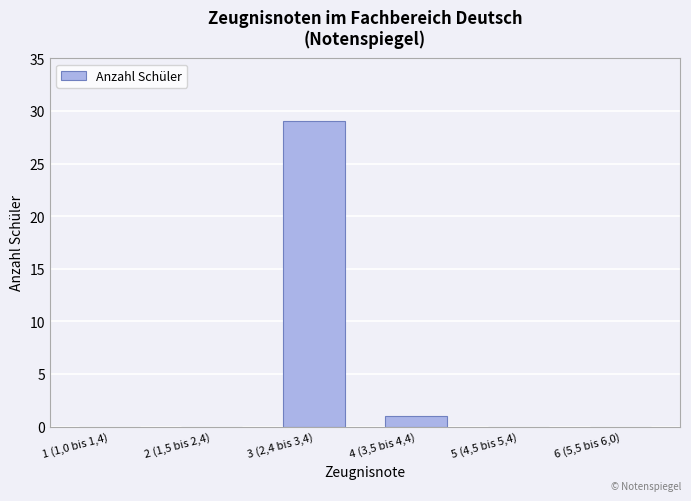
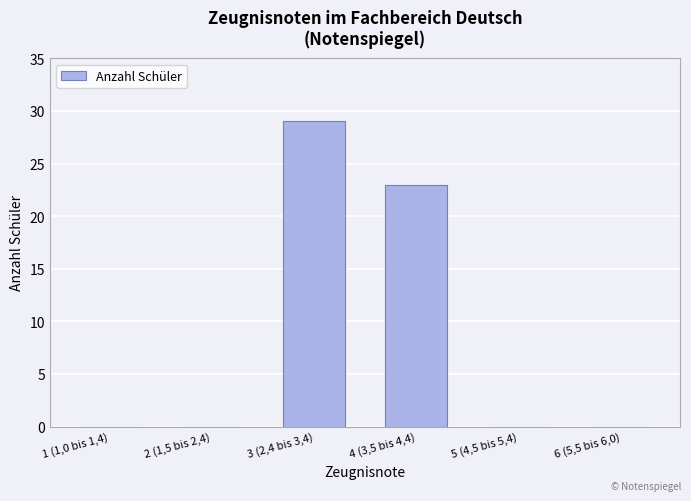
  {
    "1 (1,0 bis 1,4)": 0,
    "2 (1,5 bis 2,4)": 0,
    "3 (2,4 bis 3,4)": 29,
-   "4 (3,5 bis 4,4)": 1,
+   "4 (3,5 bis 4,4)": 23,
    "5 (4,5 bis 5,4)": 0,
    "6 (5,5 bis 6,0)": 0
  }
